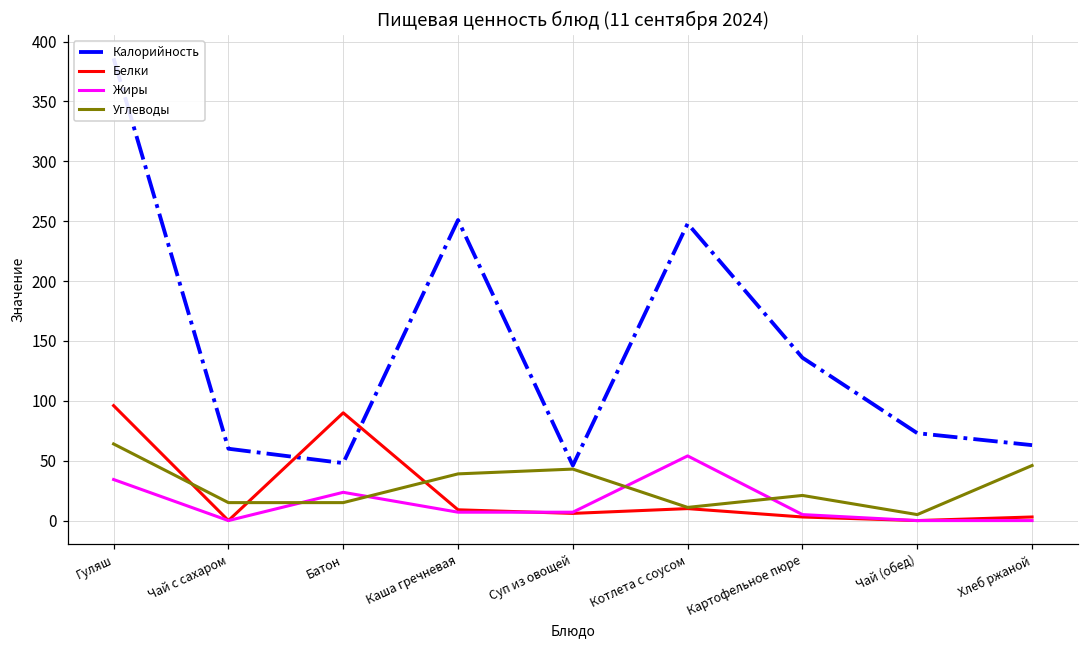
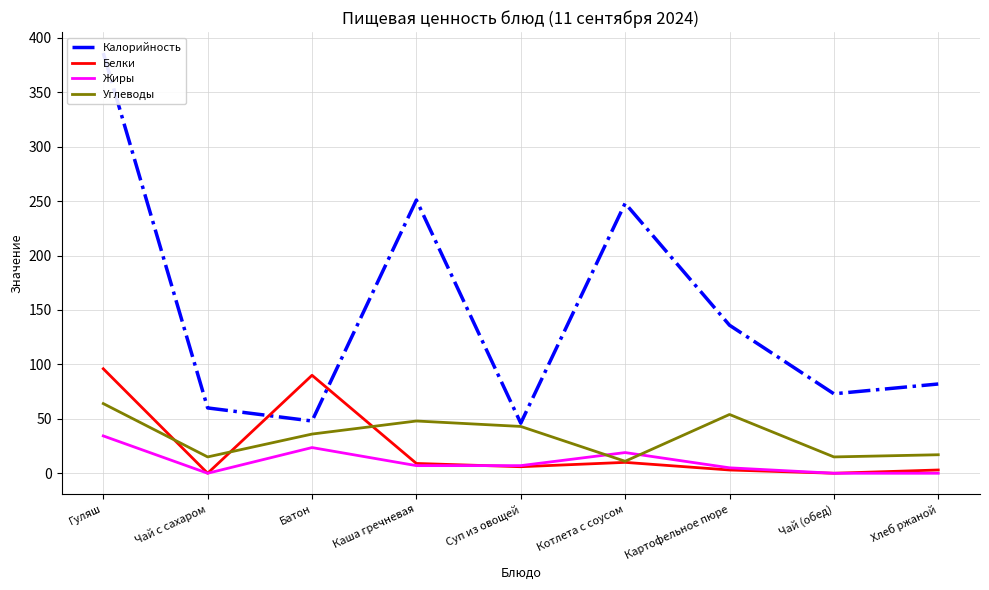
  {
    "Калорийность": {
      "Чай с сахаром": 60,
      "Батон": 48,
      "Каша гречневая": 251,
      "Суп из овощей": 46,
      "Котлета с соусом": 248,
      "Картофельное пюре": 136,
      "Чай (обед)": 73,
-     "Хлеб ржаной": 63
+     "Хлеб ржаной": 82
    },
    "Белки": {
      "Гуляш": 96,
      "Батон": 90,
      "Хлеб ржаной": 3
    },
    "Жиры": {
      "Гуляш": 34,
      "Батон": 24,
-     "Котлета с соусом": 54,
+     "Котлета с соусом": 19,
      "Хлеб ржаной": 0
    },
    "Углеводы": {
      "Гуляш": 64,
      "Чай с сахаром": 15,
-     "Батон": 15,
-     "Каша гречневая": 39,
+     "Батон": 36,
+     "Каша гречневая": 48,
      "Суп из овощей": 43,
-     "Картофельное пюре": 21,
-     "Чай (обед)": 5,
-     "Хлеб ржаной": 46
+     "Картофельное пюре": 54,
+     "Чай (обед)": 15,
+     "Хлеб ржаной": 17
    }
  }
